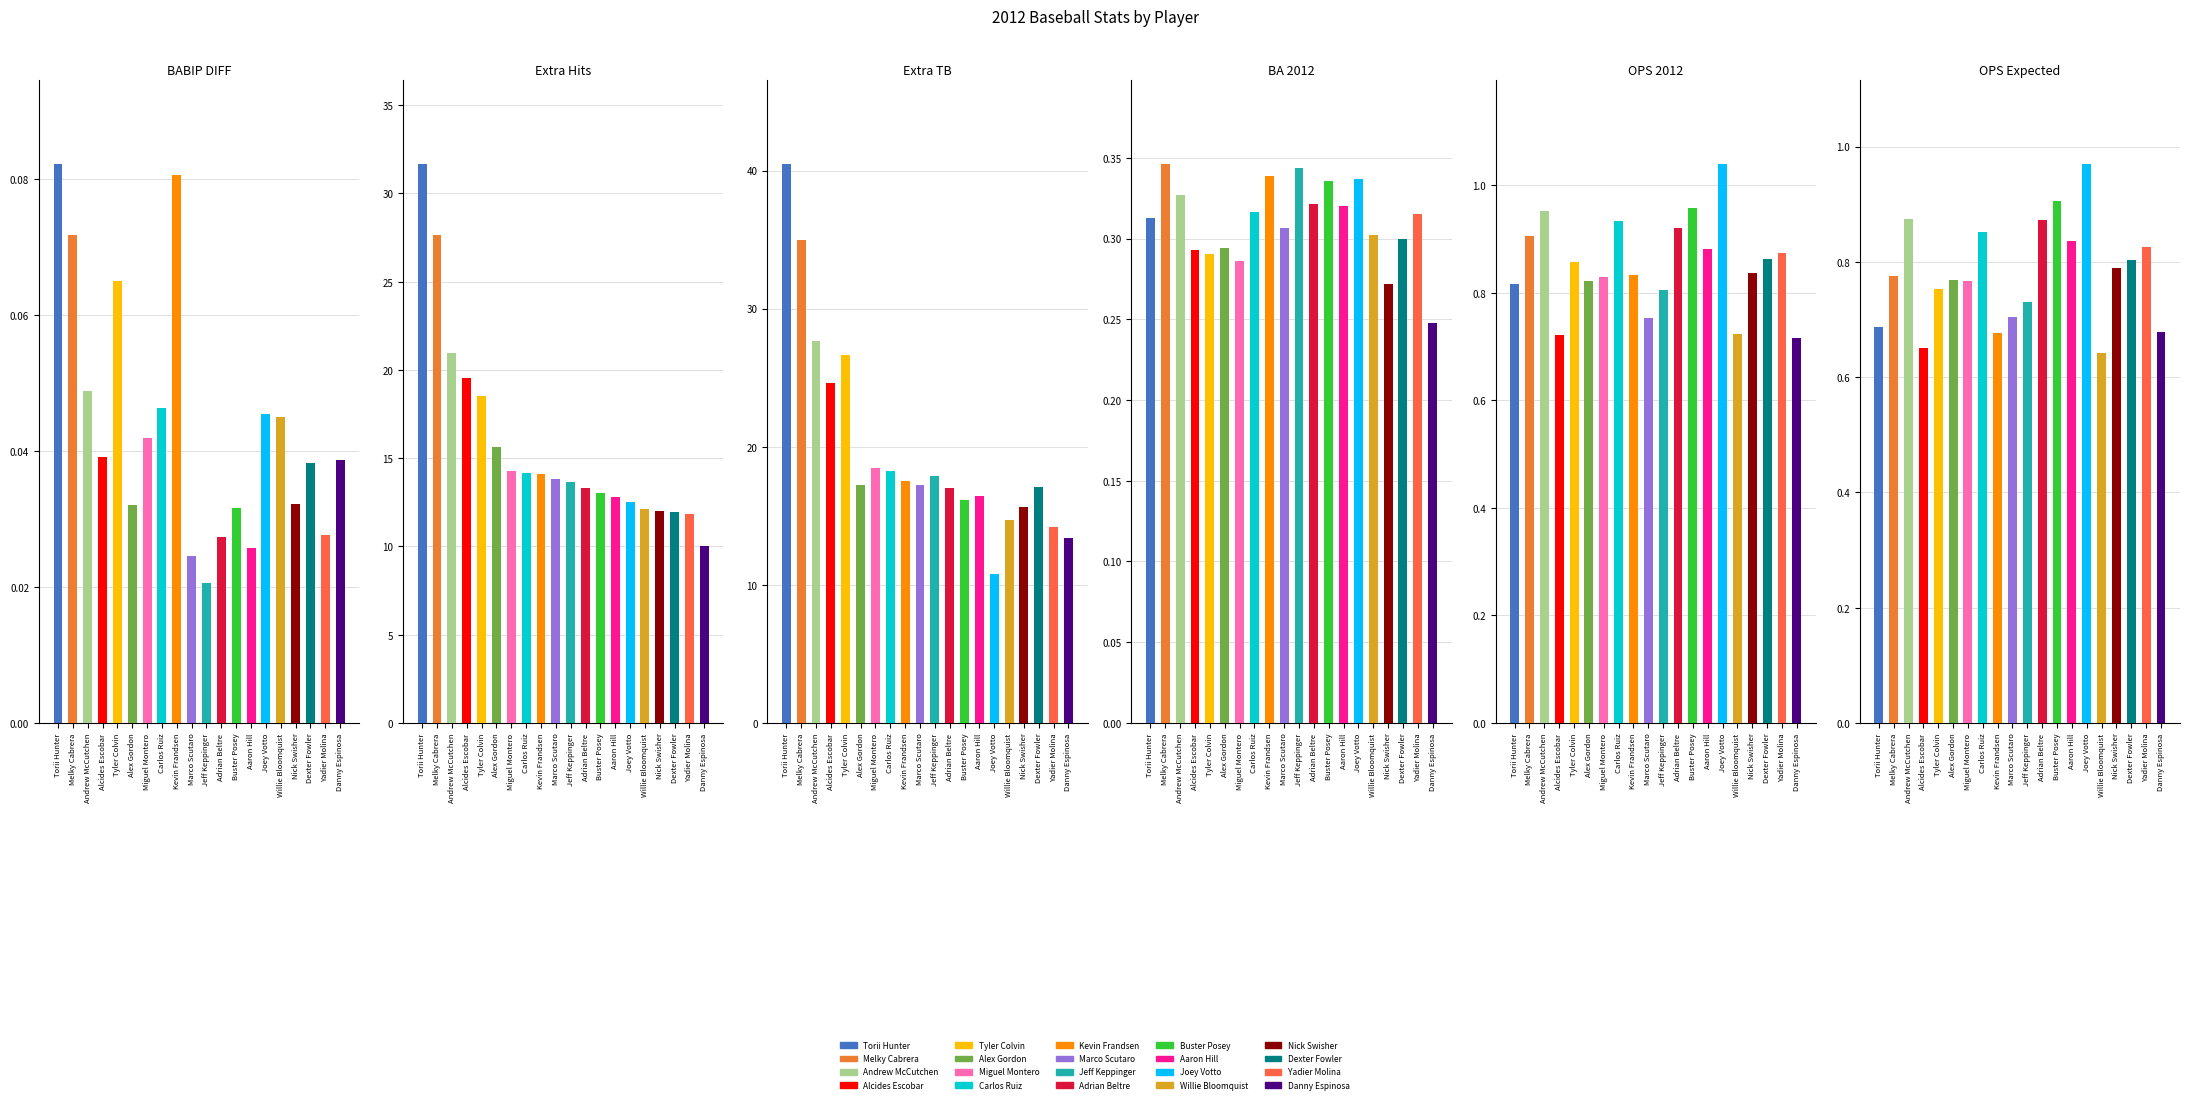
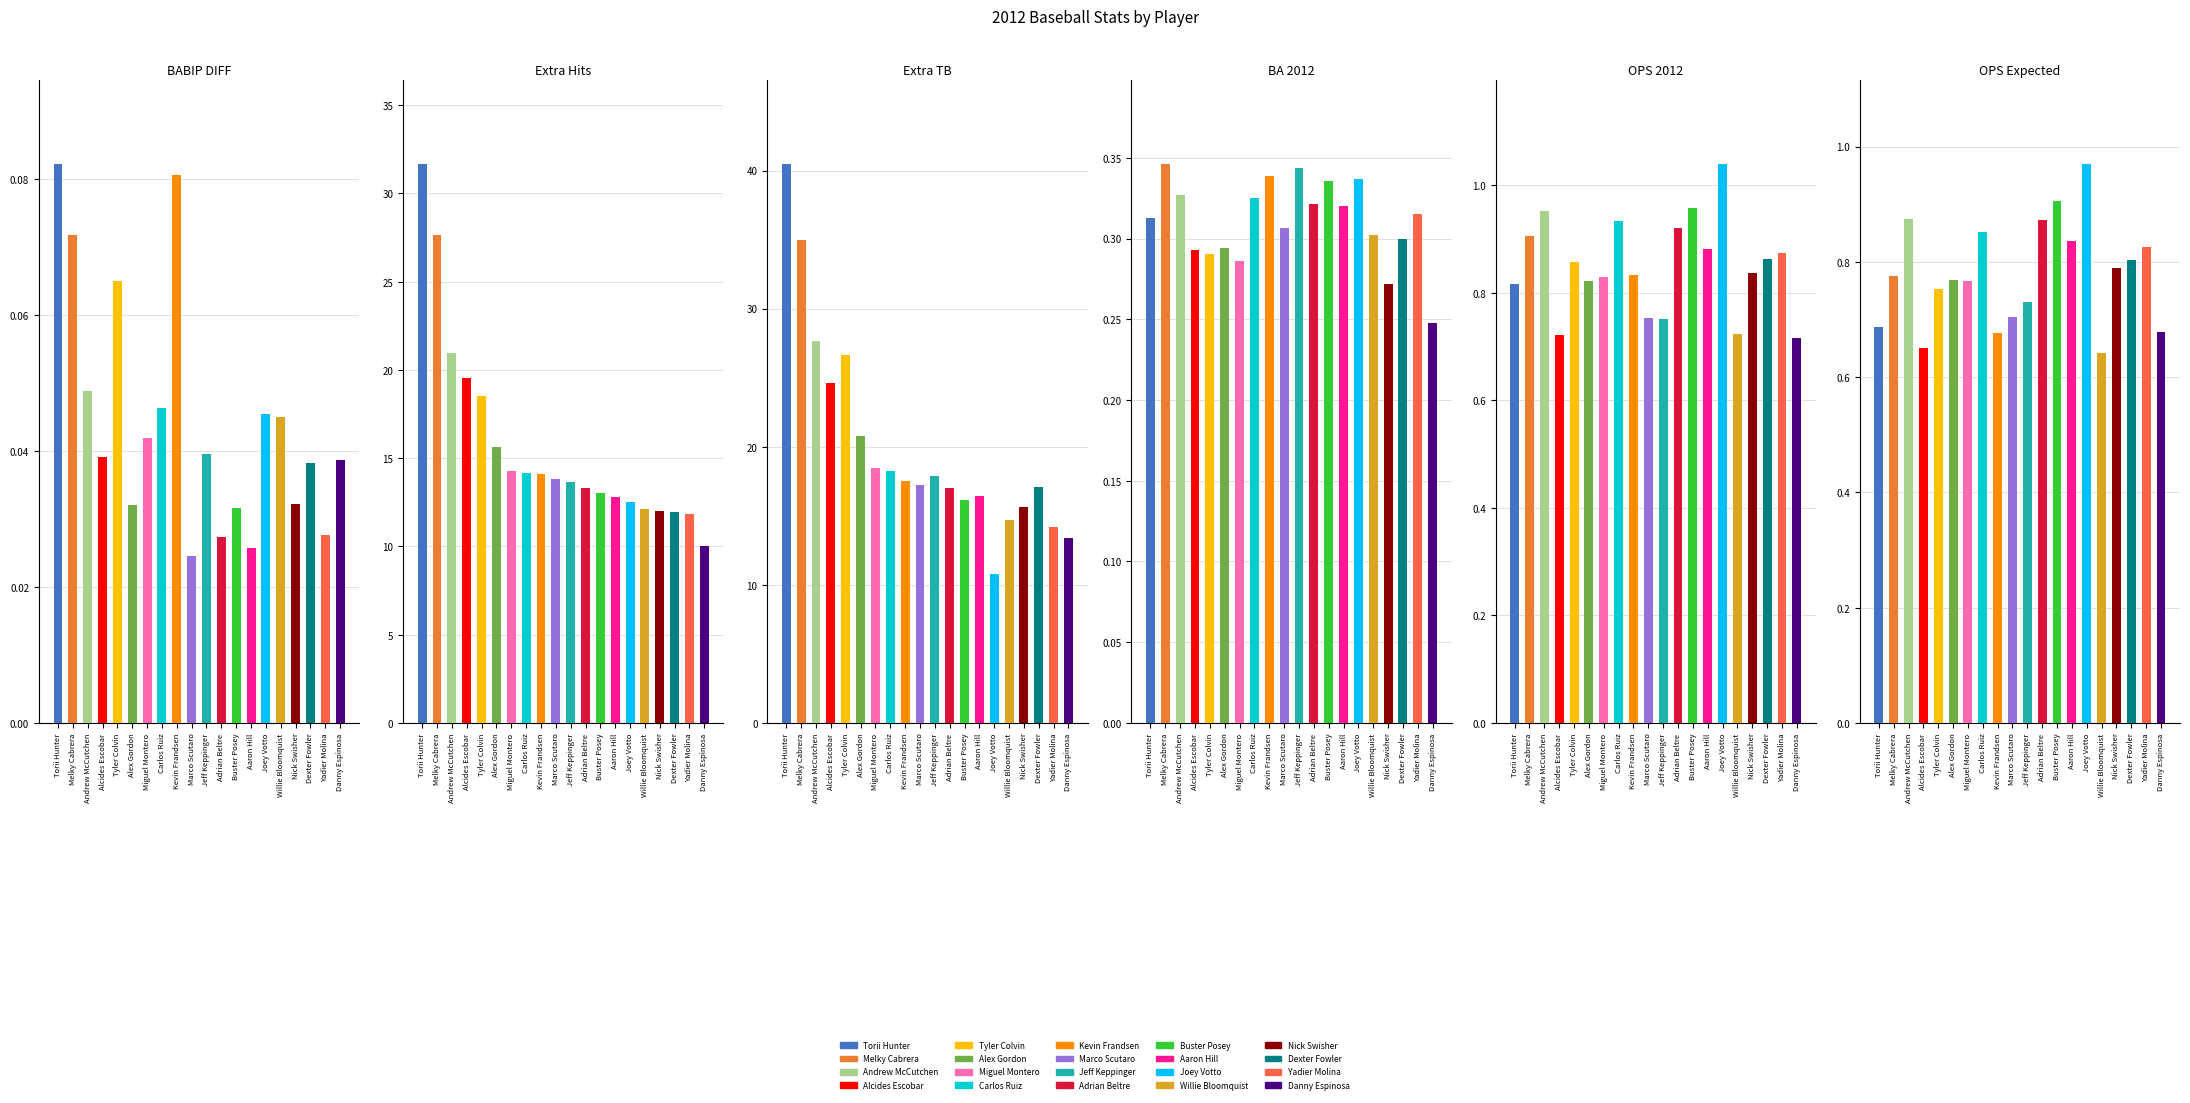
  {
    "BABIP DIFF": {
      "Torii Hunter": 0.082,
      "Melky Cabrera": 0.072,
      "Andrew McCutchen": 0.049,
      "Alcides Escobar": 0.039,
      "Tyler Colvin": 0.065,
      "Alex Gordon": 0.032,
      "Miguel Montero": 0.042,
      "Carlos Ruiz": 0.046,
      "Kevin Frandsen": 0.081,
      "Marco Scutaro": 0.025,
-     "Jeff Keppinger": 0.021,
+     "Jeff Keppinger": 0.040,
      "Adrian Beltre": 0.027,
      "Buster Posey": 0.032,
      "Aaron Hill": 0.026,
      "Joey Votto": 0.045,
      "Willie Bloomquist": 0.045,
      "Nick Swisher": 0.032,
      "Dexter Fowler": 0.038,
      "Yadier Molina": 0.028,
      "Danny Espinosa": 0.039
    },
    "Extra Hits": {
      "Torii Hunter": 31.7,
      "Melky Cabrera": 27.6,
      "Andrew McCutchen": 21.0,
      "Alcides Escobar": 19.6,
      "Tyler Colvin": 18.5,
      "Alex Gordon": 15.6,
      "Miguel Montero": 14.3,
      "Carlos Ruiz": 14.2,
      "Kevin Frandsen": 14.1,
      "Marco Scutaro": 13.8,
      "Jeff Keppinger": 13.7,
      "Adrian Beltre": 13.3,
      "Buster Posey": 13.0,
      "Aaron Hill": 12.8,
      "Joey Votto": 12.5,
      "Willie Bloomquist": 12.1,
      "Nick Swisher": 12.0,
      "Dexter Fowler": 12.0,
      "Yadier Molina": 11.8,
      "Danny Espinosa": 10.1
    },
    "Extra TB": {
      "Torii Hunter": 40.5,
      "Melky Cabrera": 35.0,
      "Andrew McCutchen": 27.6,
      "Alcides Escobar": 24.6,
      "Tyler Colvin": 26.7,
-     "Alex Gordon": 17.2,
+     "Alex Gordon": 20.8,
      "Miguel Montero": 18.4,
      "Carlos Ruiz": 18.3,
      "Kevin Frandsen": 17.5,
      "Marco Scutaro": 17.2,
      "Jeff Keppinger": 17.9,
      "Adrian Beltre": 17.0,
      "Buster Posey": 16.1,
      "Aaron Hill": 16.4,
      "Joey Votto": 10.8,
      "Willie Bloomquist": 14.7,
      "Nick Swisher": 15.7,
      "Dexter Fowler": 17.1,
      "Yadier Molina": 14.2,
      "Danny Espinosa": 13.4
    },
    "BA 2012": {
      "Torii Hunter": 0.313,
      "Melky Cabrera": 0.346,
      "Andrew McCutchen": 0.327,
      "Alcides Escobar": 0.293,
      "Tyler Colvin": 0.291,
      "Alex Gordon": 0.294,
      "Miguel Montero": 0.286,
-     "Carlos Ruiz": 0.316,
+     "Carlos Ruiz": 0.325,
      "Kevin Frandsen": 0.339,
      "Marco Scutaro": 0.307,
      "Jeff Keppinger": 0.344,
      "Adrian Beltre": 0.321,
      "Buster Posey": 0.336,
      "Aaron Hill": 0.320,
      "Joey Votto": 0.337,
      "Willie Bloomquist": 0.303,
      "Nick Swisher": 0.272,
      "Dexter Fowler": 0.300,
      "Yadier Molina": 0.315,
      "Danny Espinosa": 0.248
    },
    "OPS 2012": {
      "Torii Hunter": 0.82,
      "Melky Cabrera": 0.91,
      "Andrew McCutchen": 0.95,
      "Alcides Escobar": 0.72,
      "Tyler Colvin": 0.86,
      "Alex Gordon": 0.82,
      "Miguel Montero": 0.83,
      "Carlos Ruiz": 0.93,
      "Kevin Frandsen": 0.83,
      "Marco Scutaro": 0.75,
-     "Jeff Keppinger": 0.81,
+     "Jeff Keppinger": 0.75,
      "Adrian Beltre": 0.92,
      "Buster Posey": 0.96,
      "Aaron Hill": 0.88,
      "Joey Votto": 1.04,
      "Willie Bloomquist": 0.72,
      "Nick Swisher": 0.84,
      "Dexter Fowler": 0.86,
      "Yadier Molina": 0.87,
      "Danny Espinosa": 0.72
    },
    "OPS Expected": {
      "Torii Hunter": 0.69,
      "Melky Cabrera": 0.77,
      "Andrew McCutchen": 0.88,
      "Alcides Escobar": 0.65,
      "Tyler Colvin": 0.75,
      "Alex Gordon": 0.77,
      "Miguel Montero": 0.77,
      "Carlos Ruiz": 0.85,
      "Kevin Frandsen": 0.68,
      "Marco Scutaro": 0.70,
      "Jeff Keppinger": 0.73,
      "Adrian Beltre": 0.87,
      "Buster Posey": 0.91,
      "Aaron Hill": 0.84,
      "Joey Votto": 0.97,
      "Willie Bloomquist": 0.64,
      "Nick Swisher": 0.79,
      "Dexter Fowler": 0.80,
      "Yadier Molina": 0.83,
      "Danny Espinosa": 0.68
    }
  }
